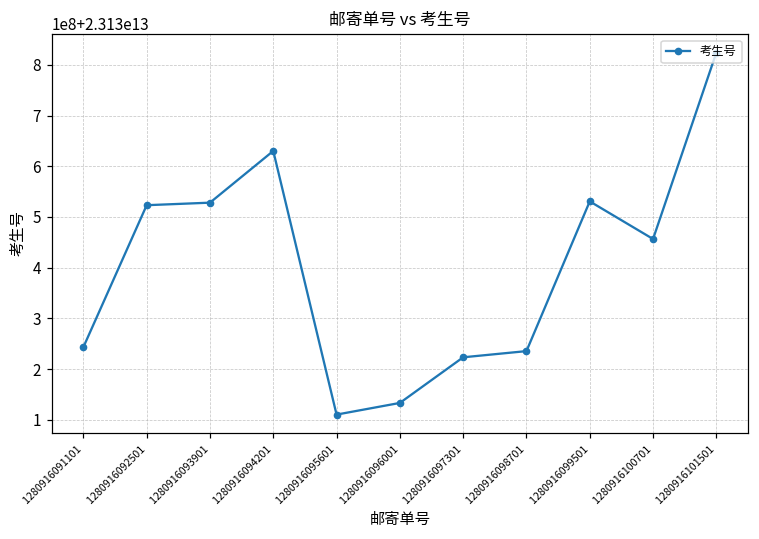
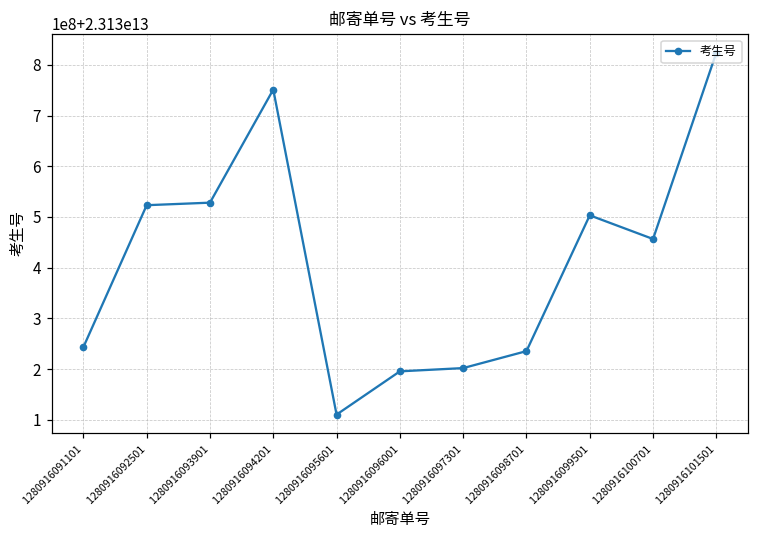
  {
    "1280916091101": 23130240000000,
    "1280916092501": 23130520000000,
    "1280916093901": 23130530000000,
-   "1280916094201": 23130630000000,
+   "1280916094201": 23130750000000,
    "1280916095601": 23130110000000,
-   "1280916096001": 23130130000000,
-   "1280916097301": 23130220000000,
+   "1280916096001": 23130200000000,
+   "1280916097301": 23130200000000,
    "1280916098701": 23130240000000,
-   "1280916099501": 23130530000000,
+   "1280916099501": 23130500000000,
    "1280916100701": 23130460000000
  }
